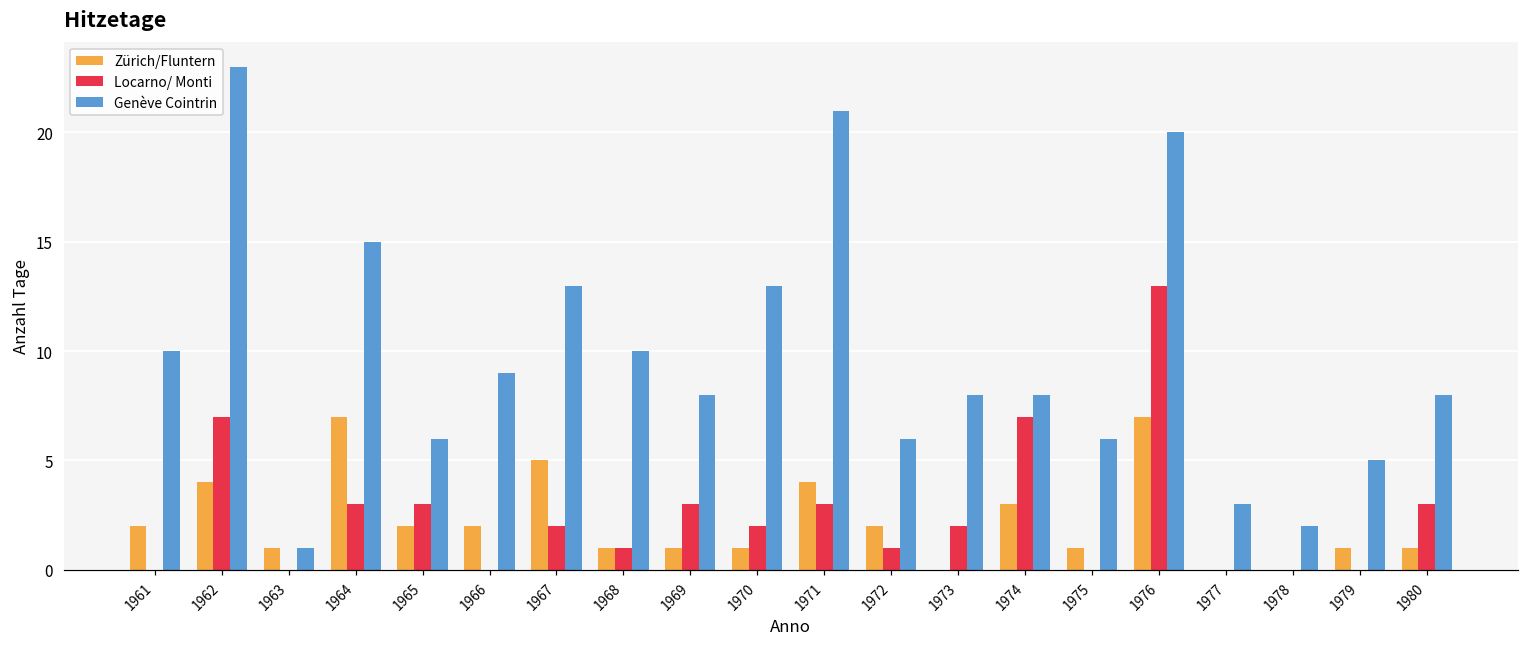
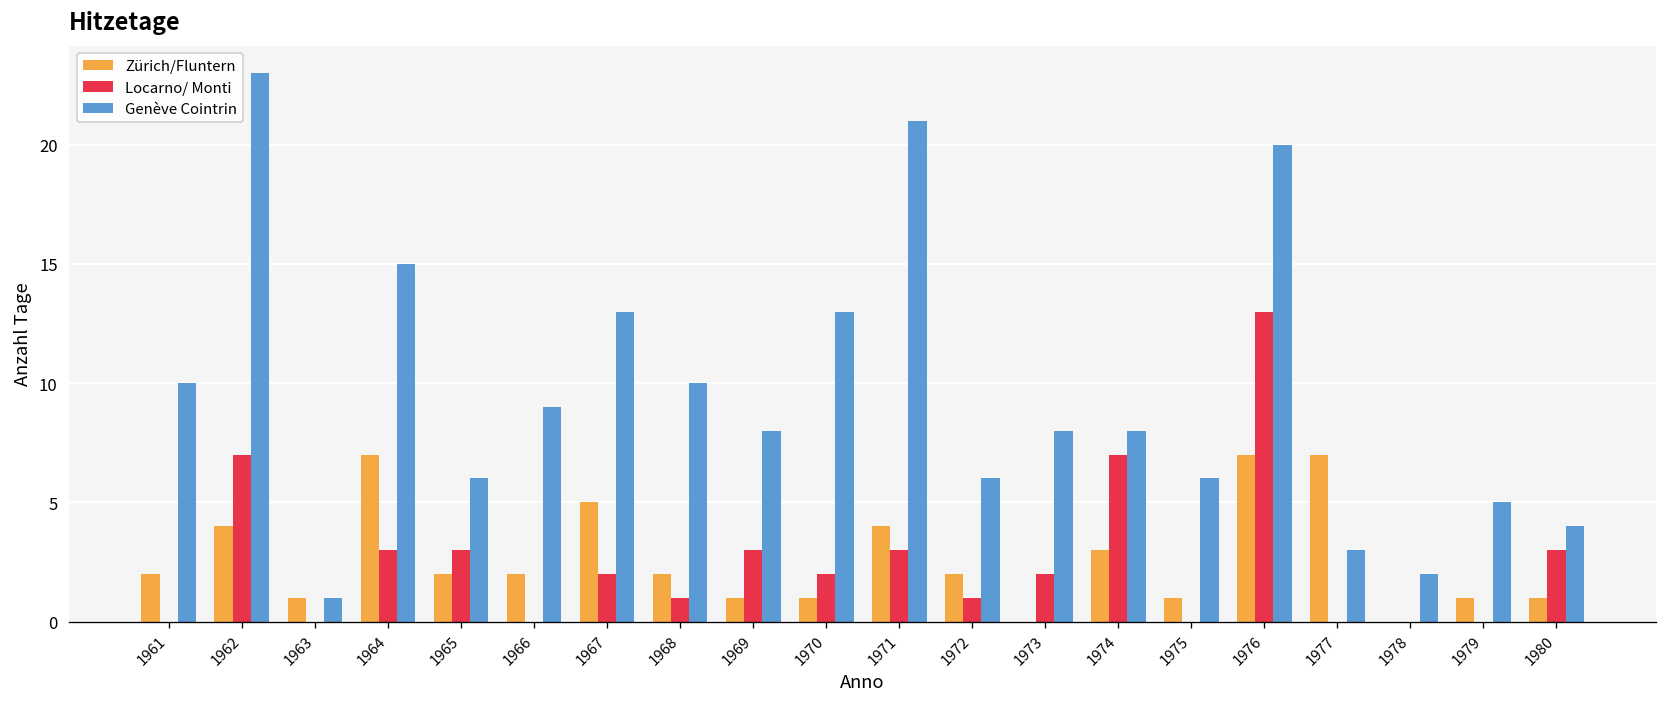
  {
    "Zürich/Fluntern": {
      "1961": 2,
      "1962": 4,
      "1963": 1,
      "1964": 7,
      "1965": 2,
      "1966": 2,
      "1967": 5,
-     "1968": 1,
+     "1968": 2,
      "1969": 1,
      "1970": 1,
      "1971": 4,
      "1972": 2,
      "1973": 0,
      "1974": 3,
      "1975": 1,
      "1976": 7,
-     "1977": 0,
+     "1977": 7,
      "1978": 0,
      "1979": 1,
      "1980": 1
    },
    "Locarno/ Monti": {
      "1961": 0,
      "1962": 7,
      "1963": 0,
      "1964": 3,
      "1965": 3,
      "1966": 0,
      "1967": 2,
      "1968": 1,
      "1969": 3,
      "1970": 2,
      "1971": 3,
      "1972": 1,
      "1973": 2,
      "1974": 7,
      "1975": 0,
      "1976": 13,
      "1977": 0,
      "1978": 0,
      "1979": 0,
      "1980": 3
    },
    "Genève Cointrin": {
      "1961": 10,
      "1962": 23,
      "1963": 1,
      "1964": 15,
      "1965": 6,
      "1966": 9,
      "1967": 13,
      "1968": 10,
      "1969": 8,
      "1970": 13,
      "1971": 21,
      "1972": 6,
      "1973": 8,
      "1974": 8,
      "1975": 6,
      "1976": 20,
      "1977": 3,
      "1978": 2,
      "1979": 5,
-     "1980": 8
+     "1980": 4
    }
  }
